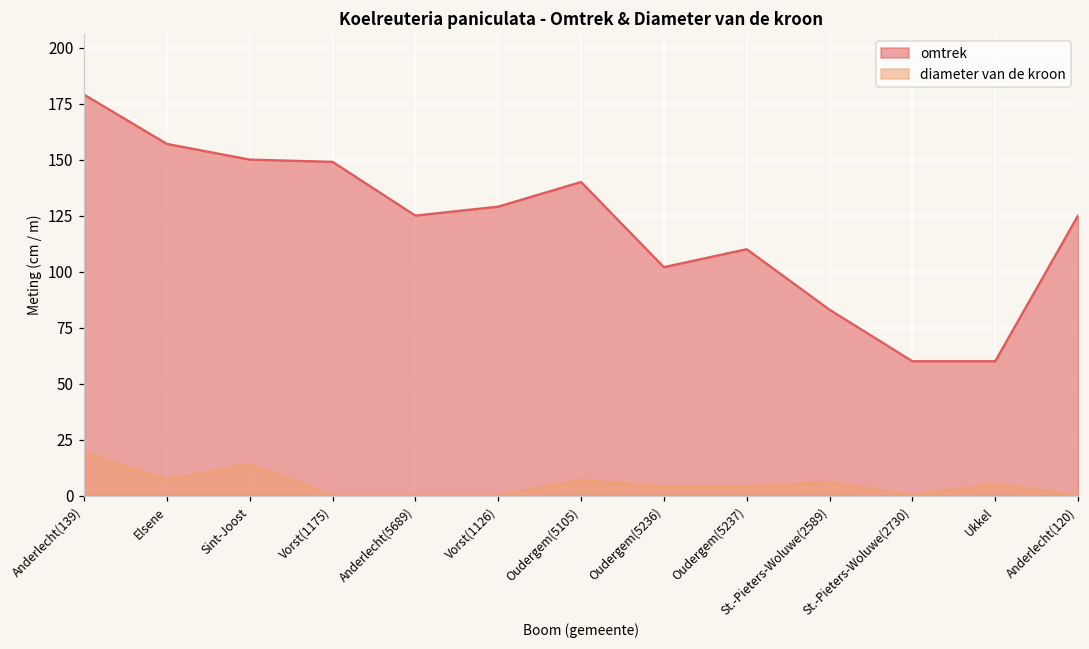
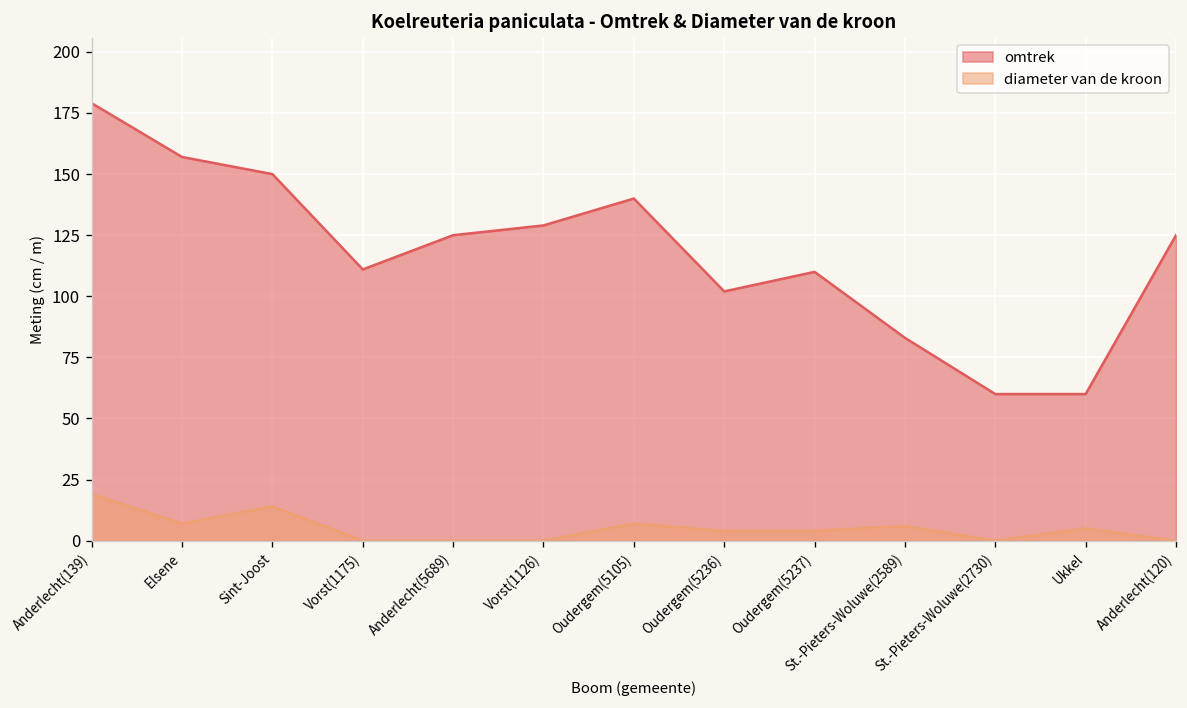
  {
    "omtrek": {
      "Anderlecht(139)": 179,
      "Elsene": 157,
      "Sint-Joost": 150,
-     "Vorst(1175)": 149,
+     "Vorst(1175)": 111,
      "Anderlecht(5689)": 125,
      "Vorst(1126)": 129,
      "Oudergem(5105)": 140,
      "Oudergem(5236)": 102,
      "Oudergem(5237)": 110,
      "St.-Pieters-Woluwe(2589)": 83,
      "St.-Pieters-Woluwe(2730)": 60,
      "Ukkel": 60,
      "Anderlecht(120)": 125
    },
    "diameter van de kroon": {
      "Anderlecht(139)": 19,
      "Elsene": 7,
      "Sint-Joost": 14,
      "Vorst(1175)": 0,
      "Anderlecht(5689)": 0,
      "Vorst(1126)": 0,
      "Oudergem(5105)": 7,
      "Oudergem(5236)": 4,
      "Oudergem(5237)": 4,
      "St.-Pieters-Woluwe(2589)": 6,
      "St.-Pieters-Woluwe(2730)": 0,
      "Ukkel": 5,
      "Anderlecht(120)": 0
    }
  }
